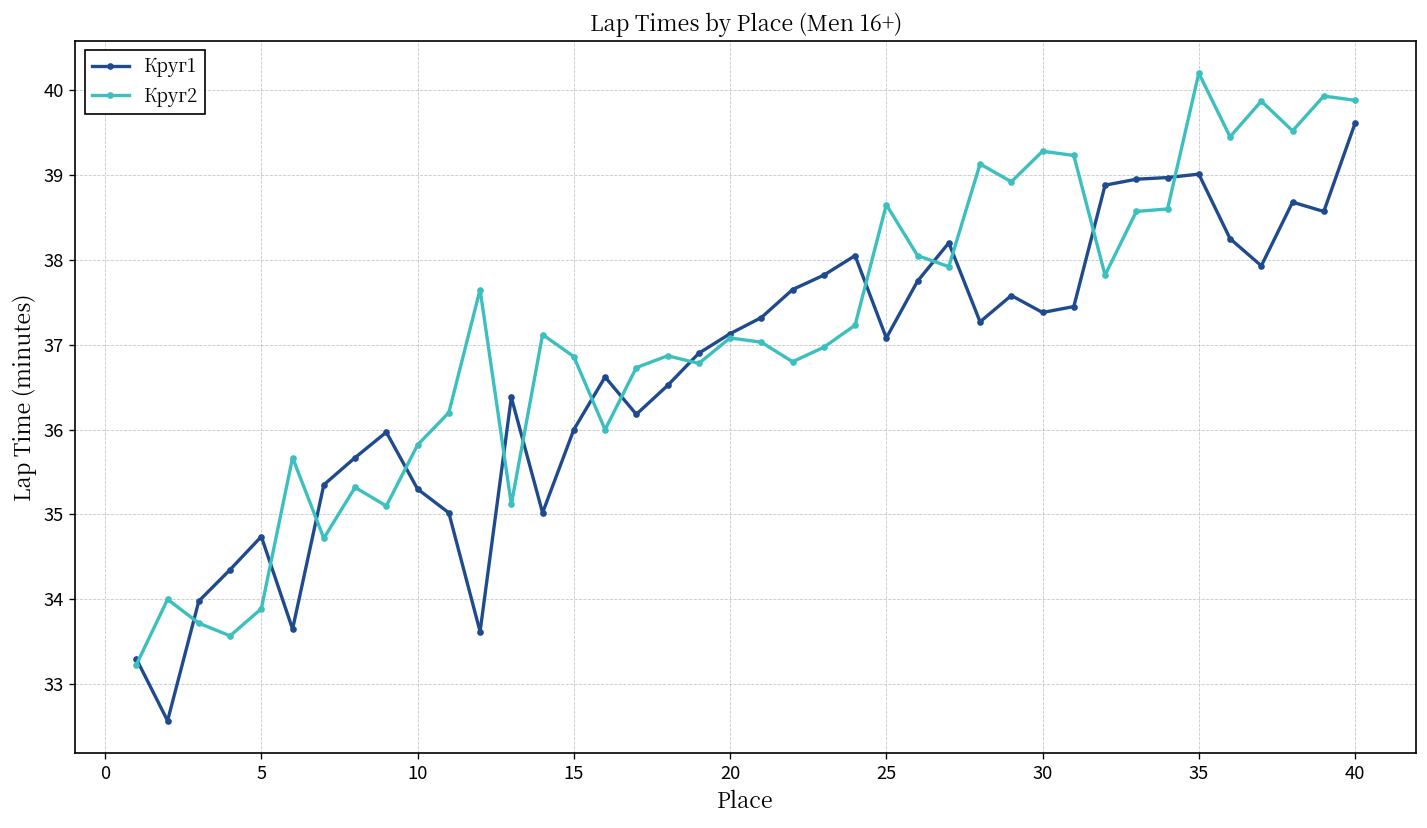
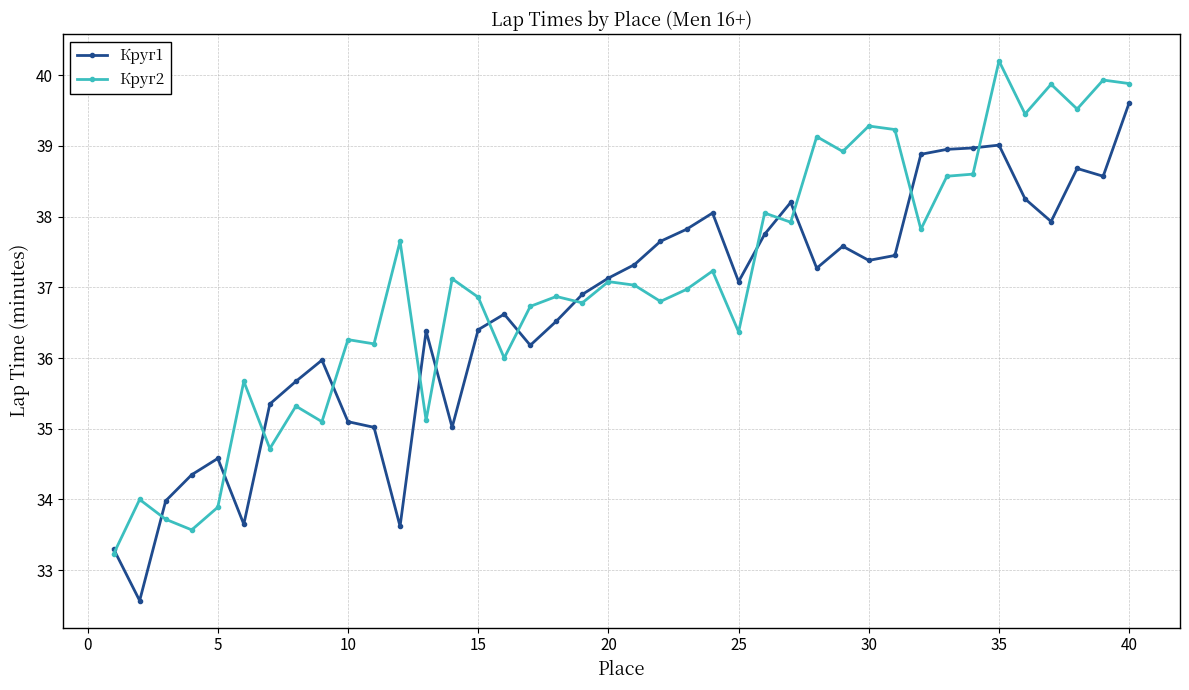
  {
    "Круг1": {
-     "5": 34.7,
-     "10": 35.3,
-     "15": 36.0,
+     "5": 34.6,
+     "10": 35.1,
+     "15": 36.4,
      "20": 37.1,
      "25": 37.1,
      "30": 37.4,
      "35": 39.0,
      "40": 39.6
    },
    "Круг2": {
      "5": 33.9,
-     "10": 35.8,
+     "10": 36.3,
      "15": 36.9,
      "20": 37.1,
-     "25": 38.7,
+     "25": 36.4,
      "30": 39.3,
      "35": 40.2,
      "40": 39.9
    }
  }
